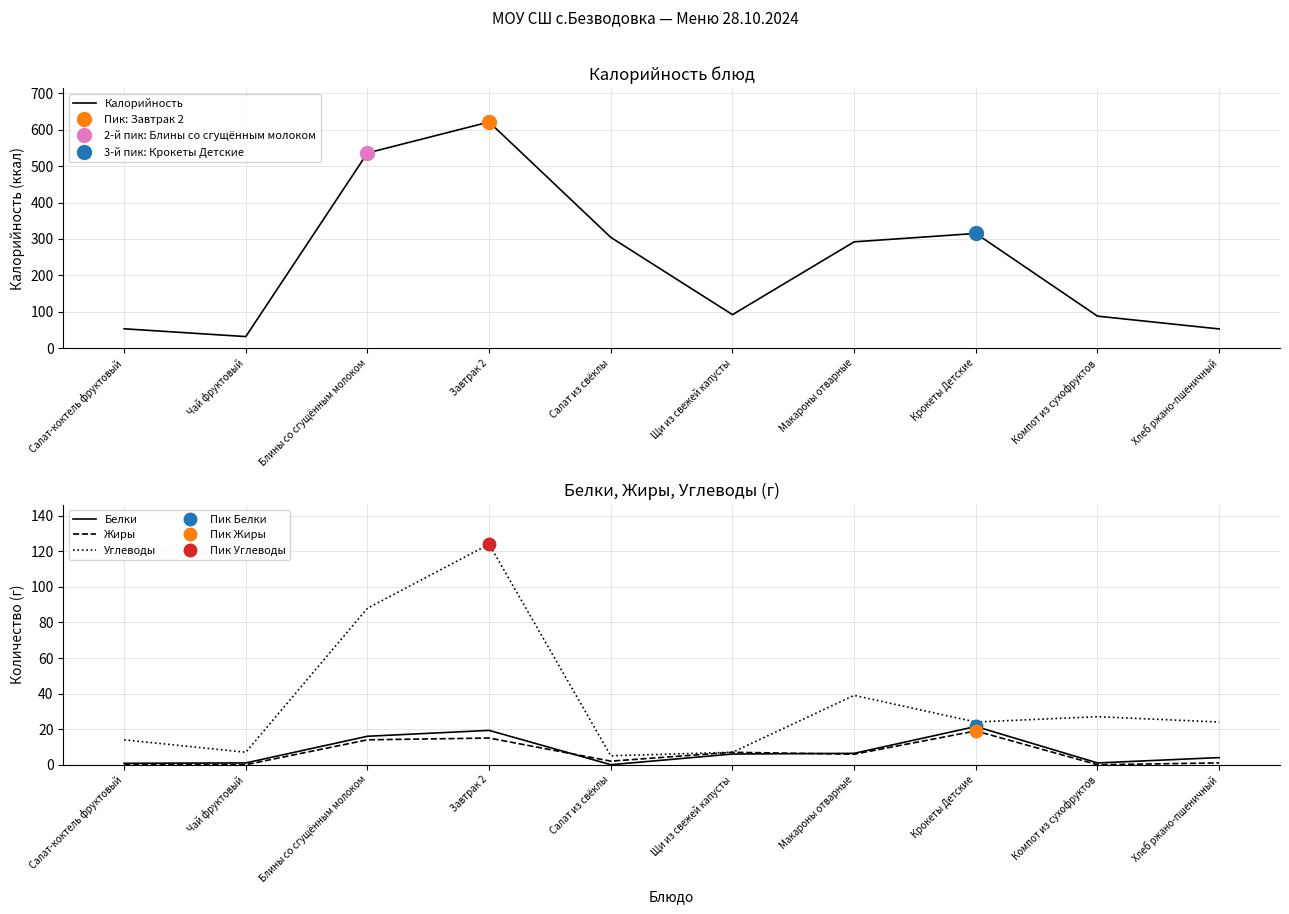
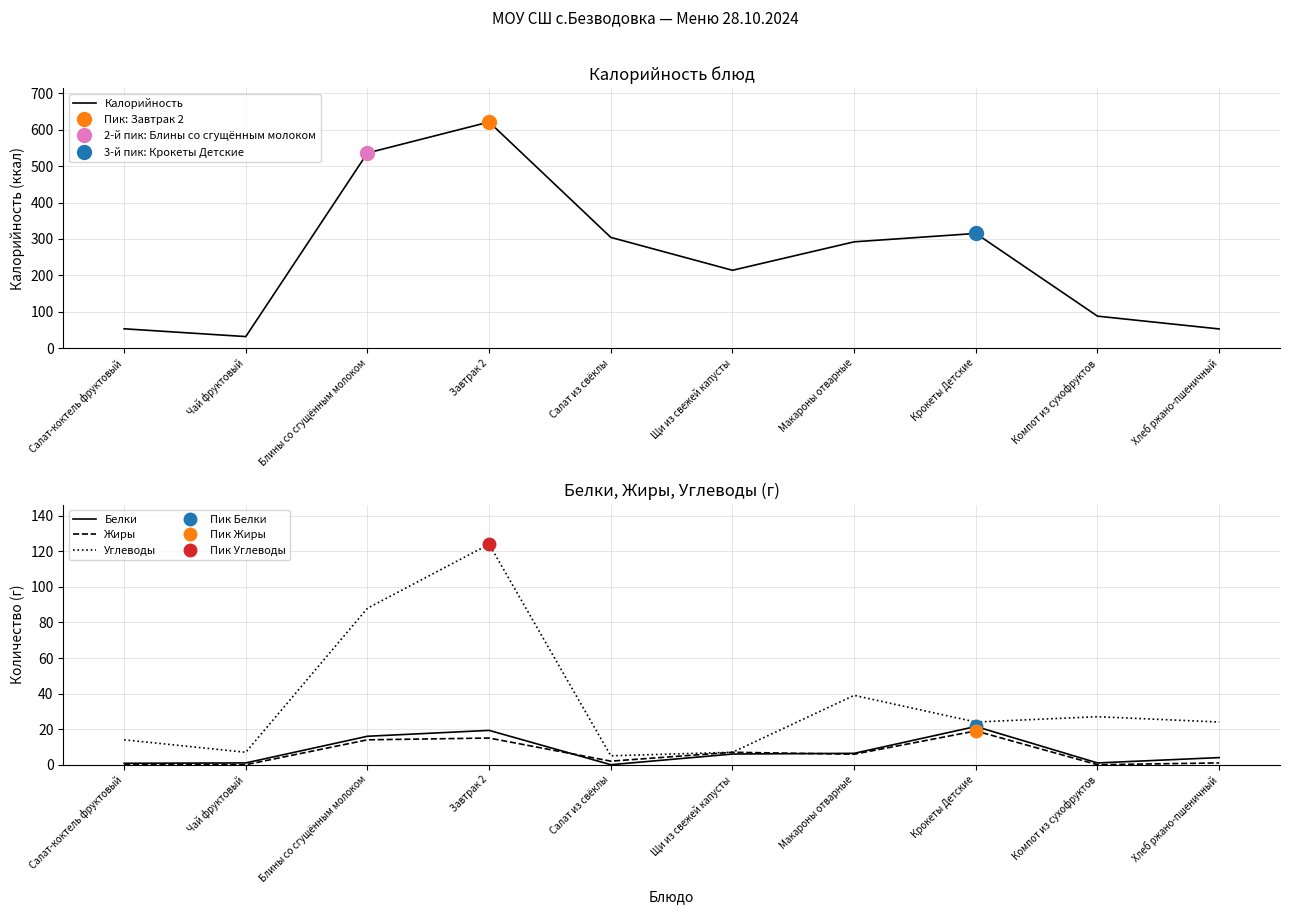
  {
    "Калорийность блюд": {
      "Калорийность": {
        "Салат-коктель фруктовый": 50,
        "Чай фруктовый": 30,
        "Салат из свёклы": 300,
-       "Щи из свежей капусты": 90,
+       "Щи из свежей капусты": 210,
        "Макароны отварные": 290,
        "Компот из сухофруктов": 90,
        "Хлеб ржано-пшеничный": 50
      }
    }
  }
